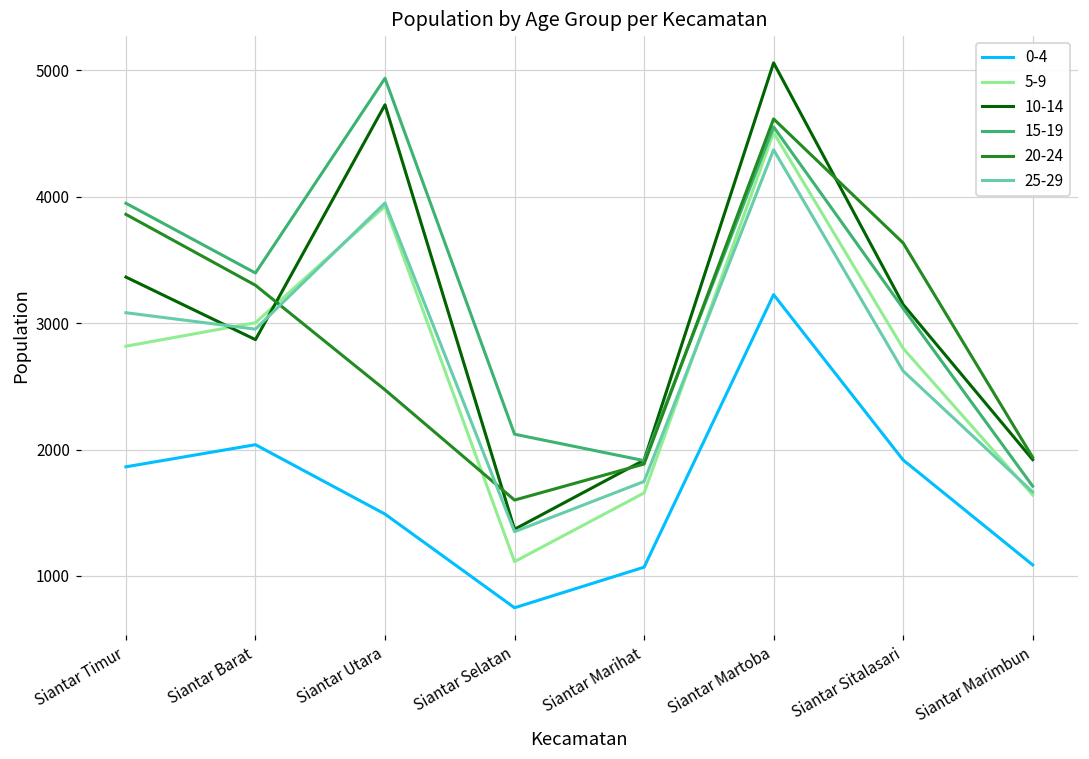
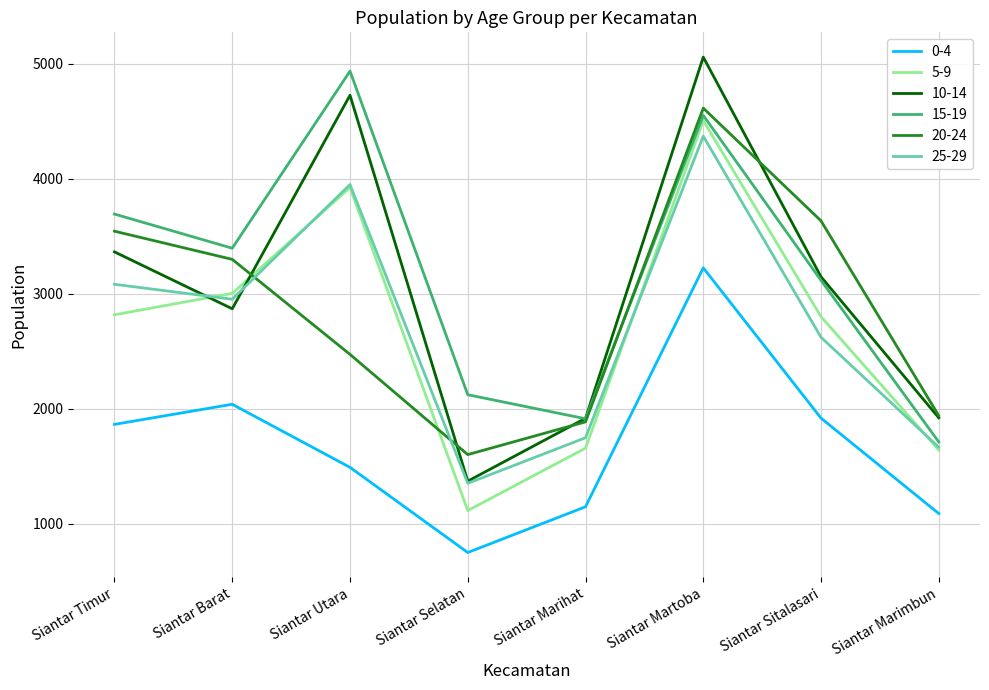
  {
    "0-4": {
      "Siantar Timur": 1860,
      "Siantar Barat": 2040,
      "Siantar Utara": 1490,
      "Siantar Selatan": 750,
-     "Siantar Marihat": 1070,
+     "Siantar Marihat": 1150,
      "Siantar Martoba": 3230,
      "Siantar Sitalasari": 1920,
      "Siantar Marimbun": 1090
    },
    "10-14": {
      "Siantar Timur": 3360,
      "Siantar Barat": 2870,
      "Siantar Utara": 4730,
      "Siantar Martoba": 5060,
      "Siantar Sitalasari": 3150
    },
    "15-19": {
-     "Siantar Timur": 3950,
+     "Siantar Timur": 3690,
      "Siantar Barat": 3400,
      "Siantar Utara": 4940,
      "Siantar Selatan": 2120,
      "Siantar Martoba": 4550,
      "Siantar Sitalasari": 3120,
      "Siantar Marimbun": 1710
    },
    "20-24": {
-     "Siantar Timur": 3860,
+     "Siantar Timur": 3540,
      "Siantar Barat": 3300,
      "Siantar Utara": 2470,
      "Siantar Selatan": 1600,
      "Siantar Marihat": 1890,
      "Siantar Martoba": 4620,
      "Siantar Sitalasari": 3630
    }
  }
